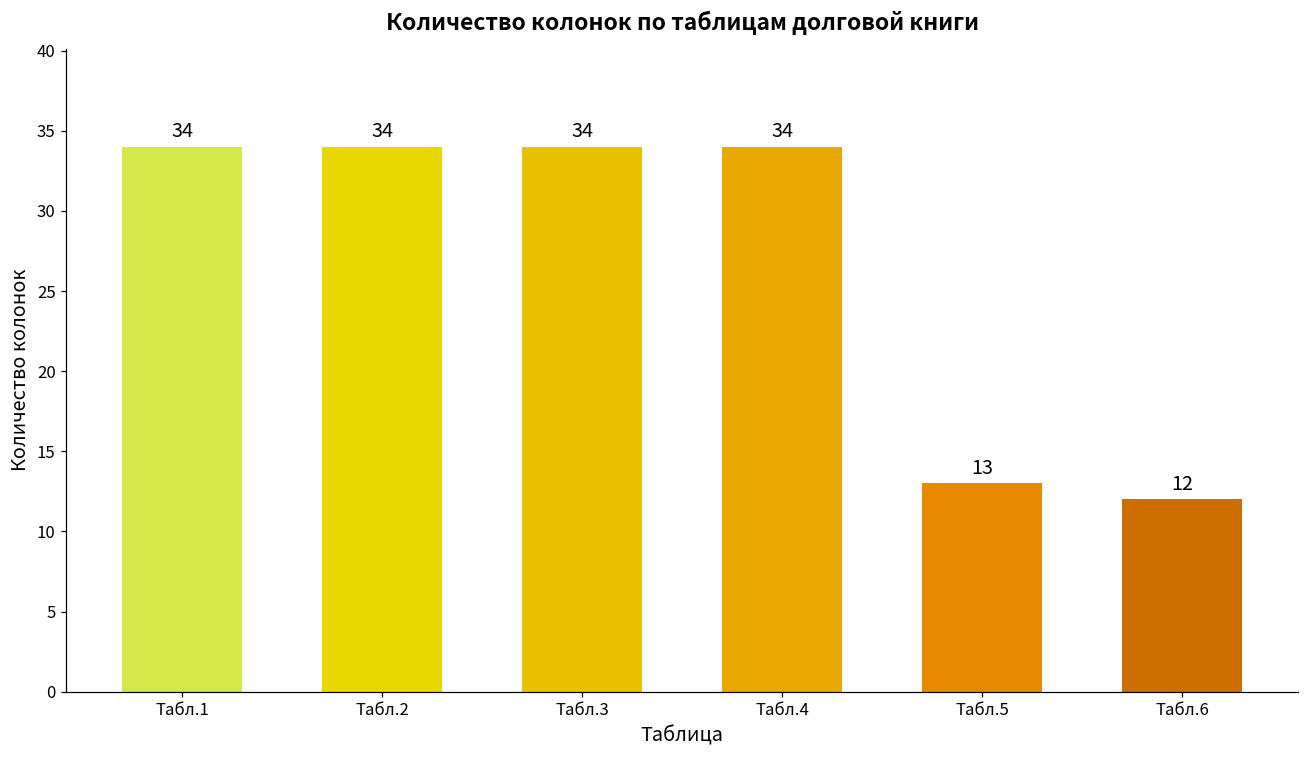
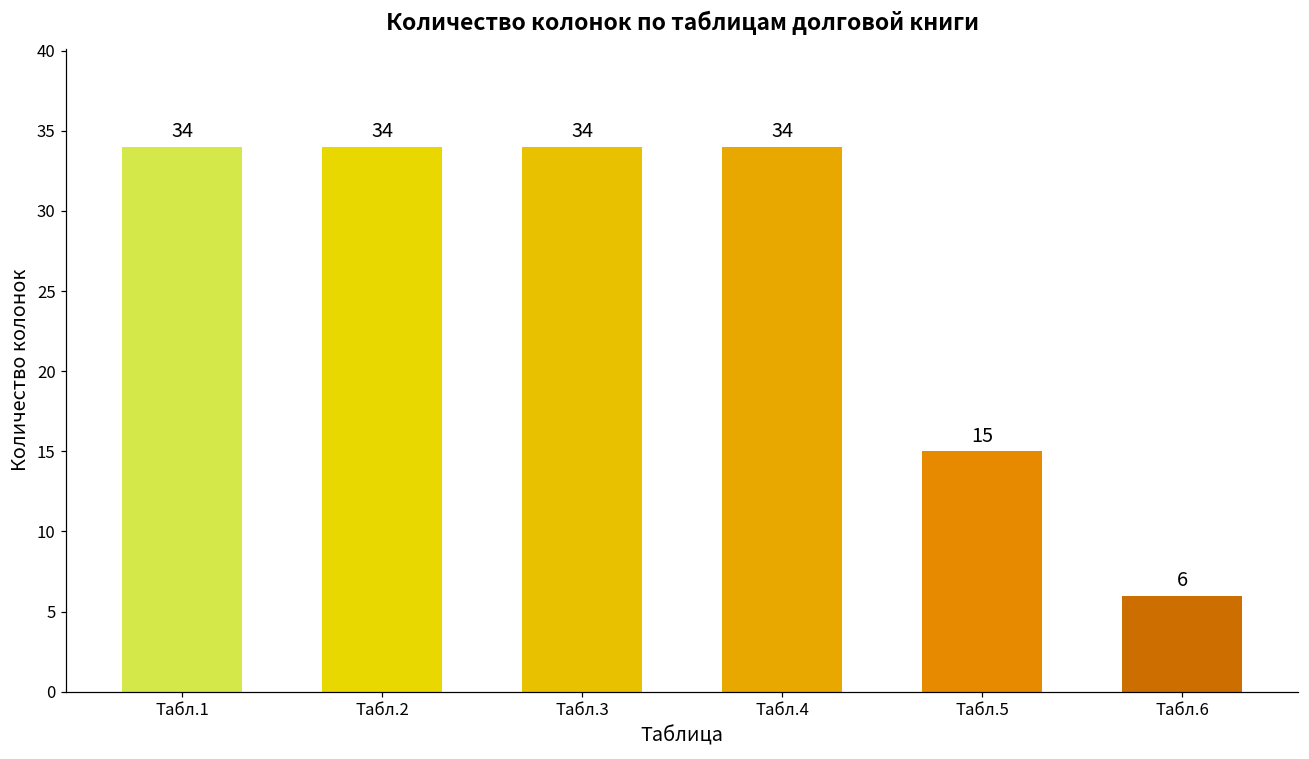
  {
    "Табл.1": 34,
    "Табл.2": 34,
    "Табл.3": 34,
    "Табл.4": 34,
-   "Табл.5": 13,
-   "Табл.6": 12
+   "Табл.5": 15,
+   "Табл.6": 6
  }
